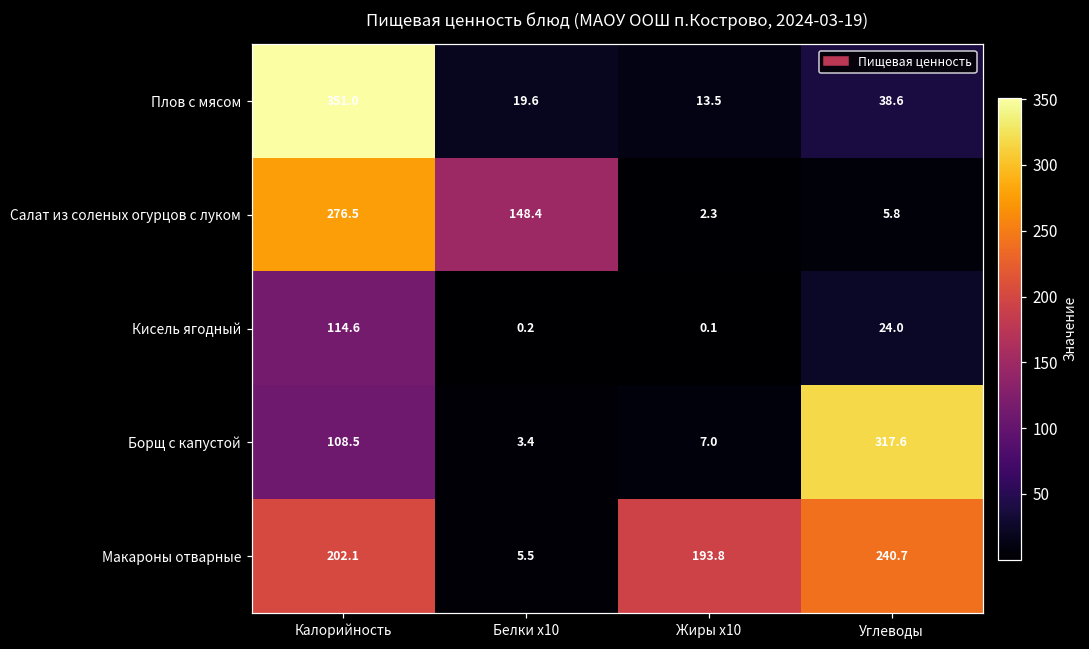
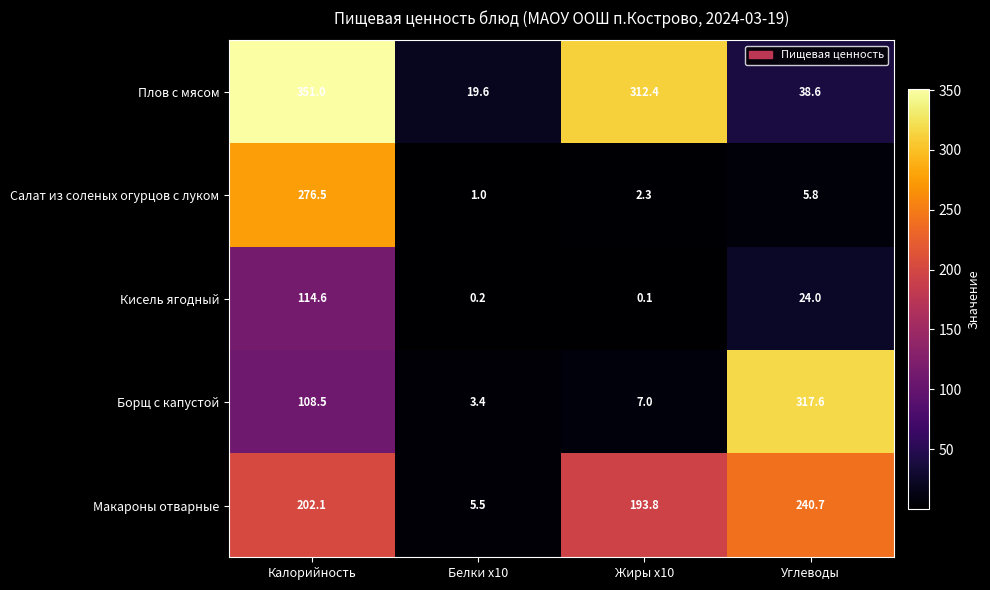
  {
    "Плов с мясом": {
      "Калорийность": 351.0,
      "Белки х10": 19.6,
-     "Жиры х10": 13.5,
+     "Жиры х10": 312.4,
      "Углеводы": 38.6
    },
    "Салат из соленых огурцов с луком": {
      "Калорийность": 276.5,
-     "Белки х10": 148.4,
+     "Белки х10": 1.0,
      "Жиры х10": 2.3,
      "Углеводы": 5.8
    },
    "Кисель ягодный": {
      "Калорийность": 114.6,
      "Белки х10": 0.2,
      "Жиры х10": 0.1,
      "Углеводы": 24.0
    },
    "Борщ с капустой": {
      "Калорийность": 108.5,
      "Белки х10": 3.4,
      "Жиры х10": 7.0,
      "Углеводы": 317.6
    },
    "Макароны отварные": {
      "Калорийность": 202.1,
      "Белки х10": 5.5,
      "Жиры х10": 193.8,
      "Углеводы": 240.7
    }
  }
